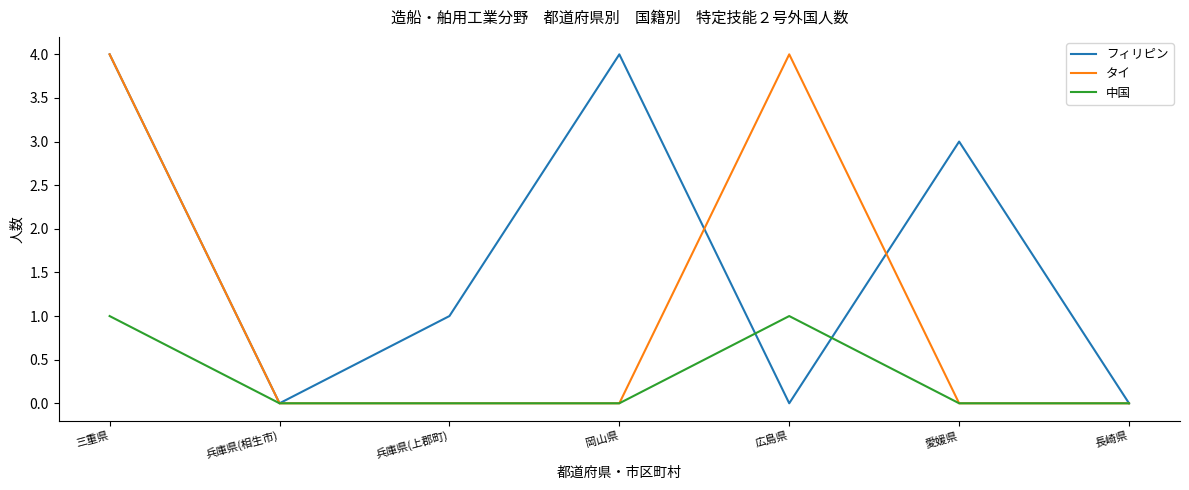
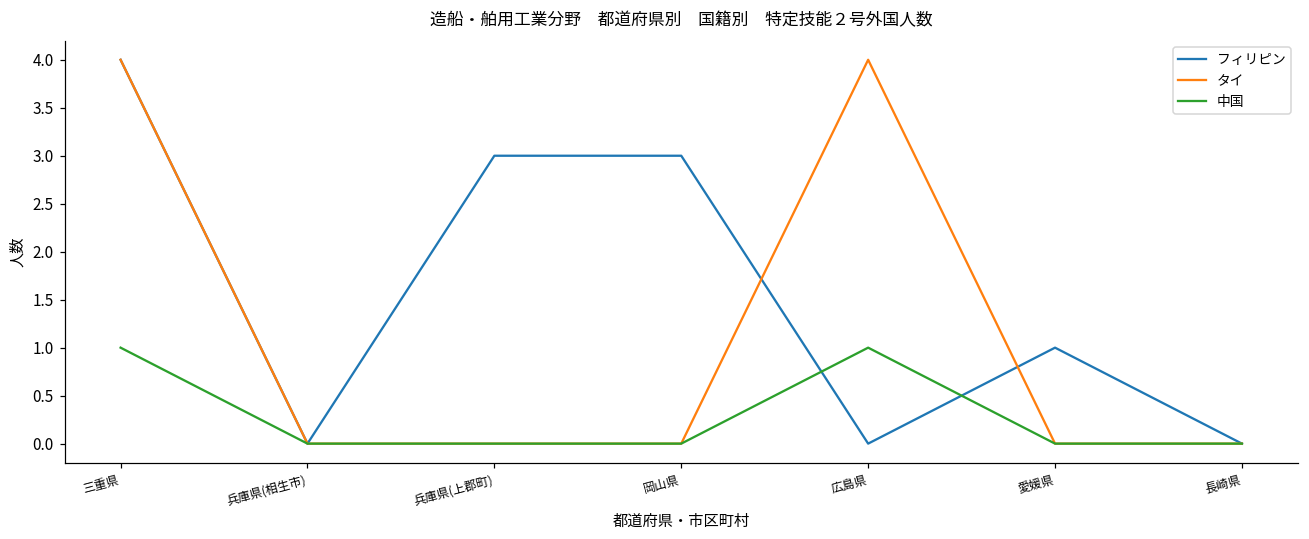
  {
    "フィリピン": {
-     "兵庫県(上郡町)": 1,
-     "岡山県": 4,
+     "兵庫県(上郡町)": 3,
+     "岡山県": 3,
      "広島県": 0,
-     "愛媛県": 3
+     "愛媛県": 1
    },
    "タイ": {
      "広島県": 4
    },
    "中国": {
      "三重県": 1,
      "広島県": 1
    }
  }
